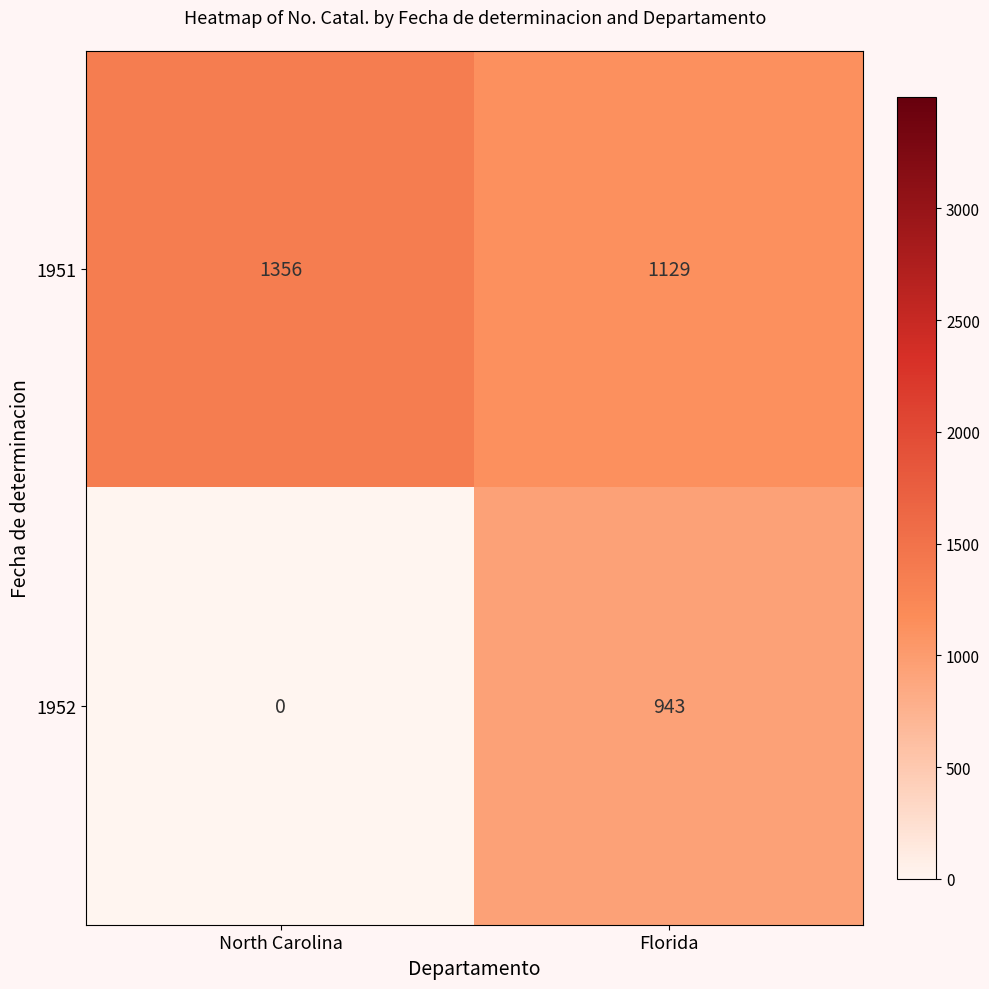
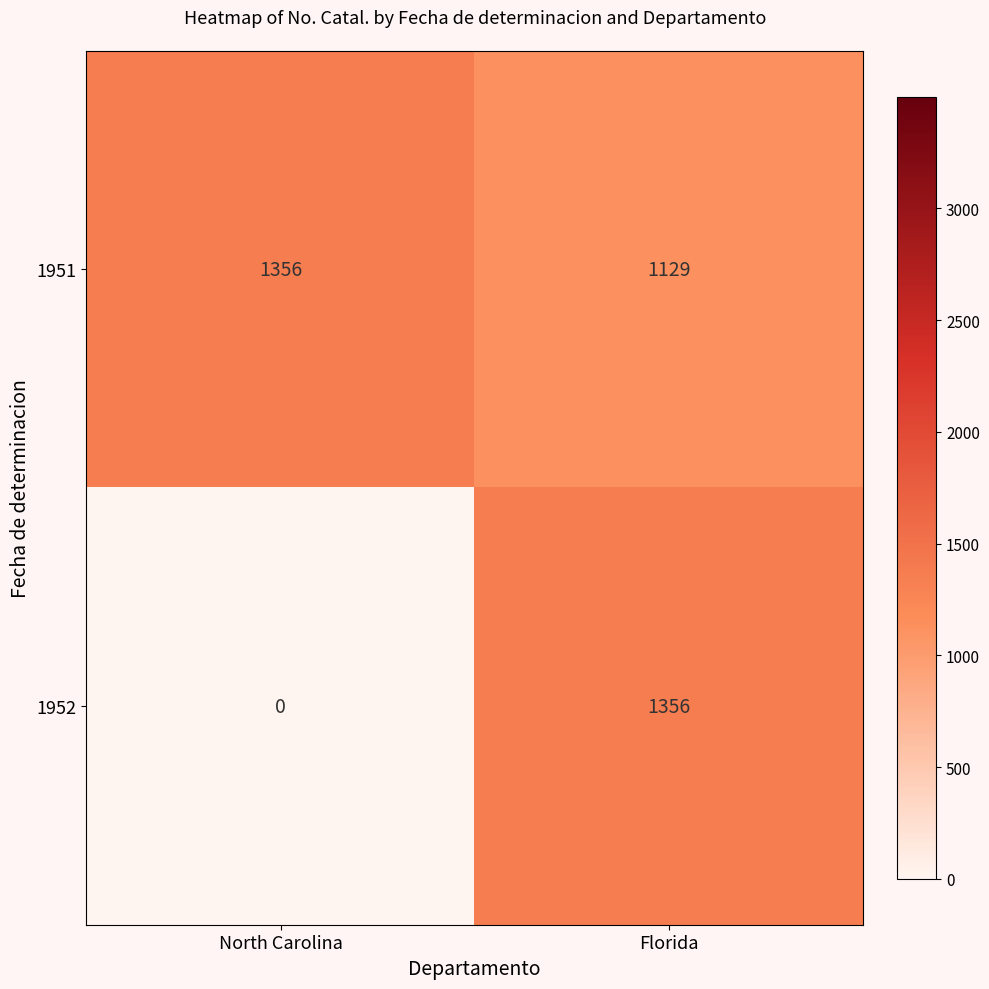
  {
    "1951": {
      "North Carolina": 1356,
      "Florida": 1129
    },
    "1952": {
      "North Carolina": 0,
-     "Florida": 943
+     "Florida": 1356
    }
  }
